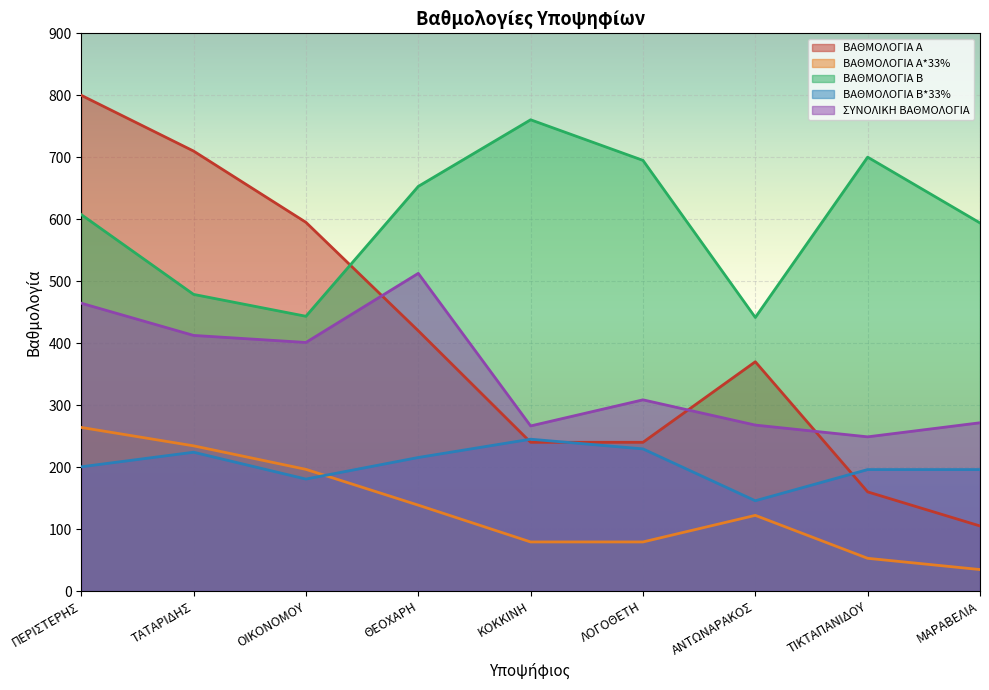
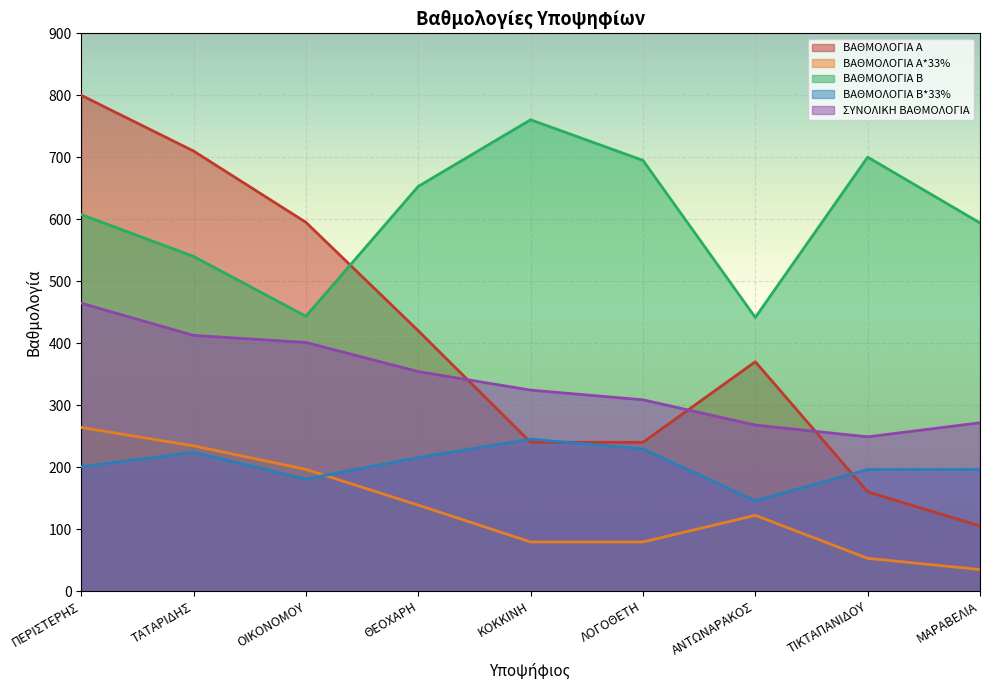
  {
    "ΒΑΘΜΟΛΟΓΙΑ Β": {
      "ΠΕΡΙΣΤΕΡΗΣ": 610,
-     "ΤΑΤΑΡΙΔΗΣ": 480,
+     "ΤΑΤΑΡΙΔΗΣ": 540,
      "ΟΙΚΟΝΟΜΟΥ": 440,
      "ΘΕΟΧΑΡΗ": 650,
      "ΚΟΚΚΙΝΗ": 760,
      "ΛΟΓΟΘΕΤΗ": 700,
      "ΑΝΤΩΝΑΡΑΚΟΣ": 440,
      "ΤΙΚΤΑΠΑΝΙΔΟΥ": 700,
      "ΜΑΡΑΒΕΛΙΑ": 590
    },
    "ΒΑΘΜΟΛΟΓΙΑ Β*33%": {
      "ΠΕΡΙΣΤΕΡΗΣ": 200,
      "ΤΑΤΑΡΙΔΗΣ": 220,
      "ΟΙΚΟΝΟΜΟΥ": 180,
      "ΘΕΟΧΑΡΗ": 220,
      "ΚΟΚΚΙΝΗ": 250,
      "ΛΟΓΟΘΕΤΗ": 230,
      "ΑΝΤΩΝΑΡΑΚΟΣ": 150,
      "ΤΙΚΤΑΠΑΝΙΔΟΥ": 200,
      "ΜΑΡΑΒΕΛΙΑ": 200
    },
    "ΣΥΝΟΛΙΚΗ ΒΑΘΜΟΛΟΓΙΑ": {
      "ΠΕΡΙΣΤΕΡΗΣ": 460,
      "ΤΑΤΑΡΙΔΗΣ": 410,
      "ΟΙΚΟΝΟΜΟΥ": 400,
-     "ΘΕΟΧΑΡΗ": 510,
-     "ΚΟΚΚΙΝΗ": 270,
+     "ΘΕΟΧΑΡΗ": 350,
+     "ΚΟΚΚΙΝΗ": 320,
      "ΛΟΓΟΘΕΤΗ": 310,
      "ΑΝΤΩΝΑΡΑΚΟΣ": 270,
      "ΤΙΚΤΑΠΑΝΙΔΟΥ": 250,
      "ΜΑΡΑΒΕΛΙΑ": 270
    }
  }
